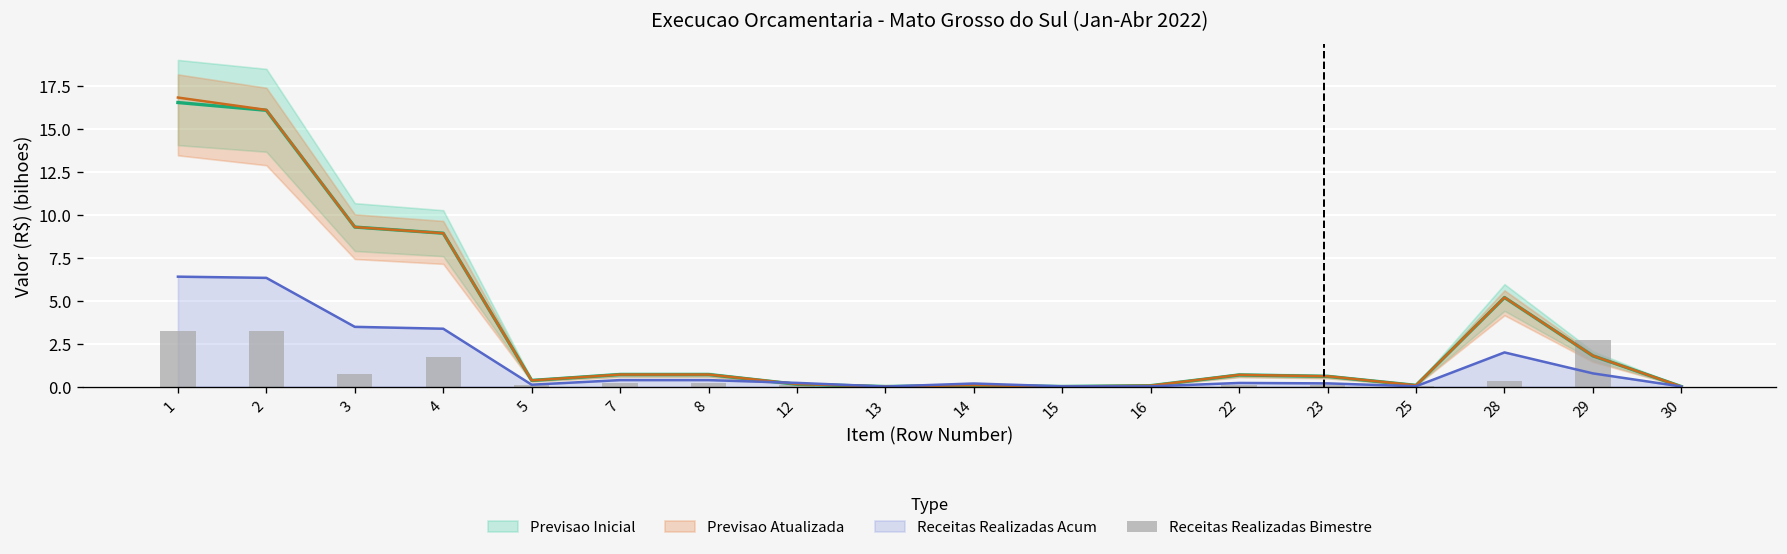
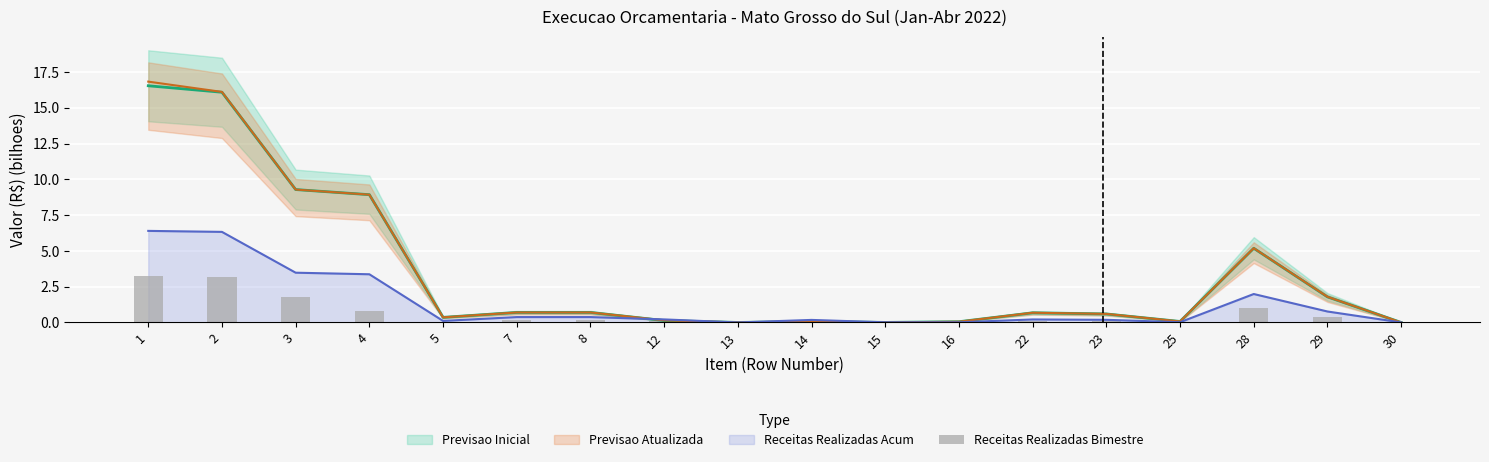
  {
    "Receitas Realizadas Bimestre": {
      "1": 3.3,
      "2": 3.2,
-     "3": 0.7,
-     "4": 1.7,
+     "3": 1.8,
+     "4": 0.8,
      "7": 0.2,
      "8": 0.2,
-     "28": 0.3,
-     "29": 2.7
+     "28": 1.0,
+     "29": 0.4
    }
  }
